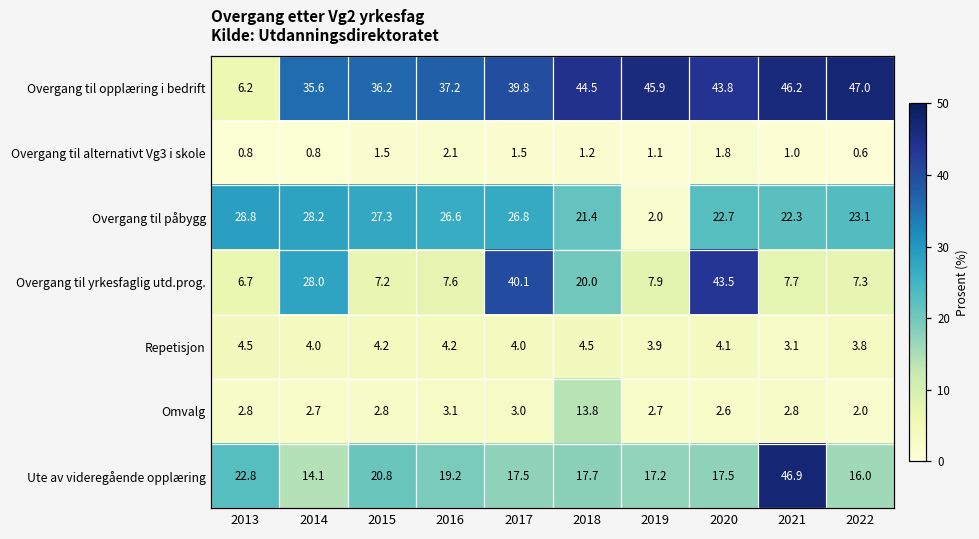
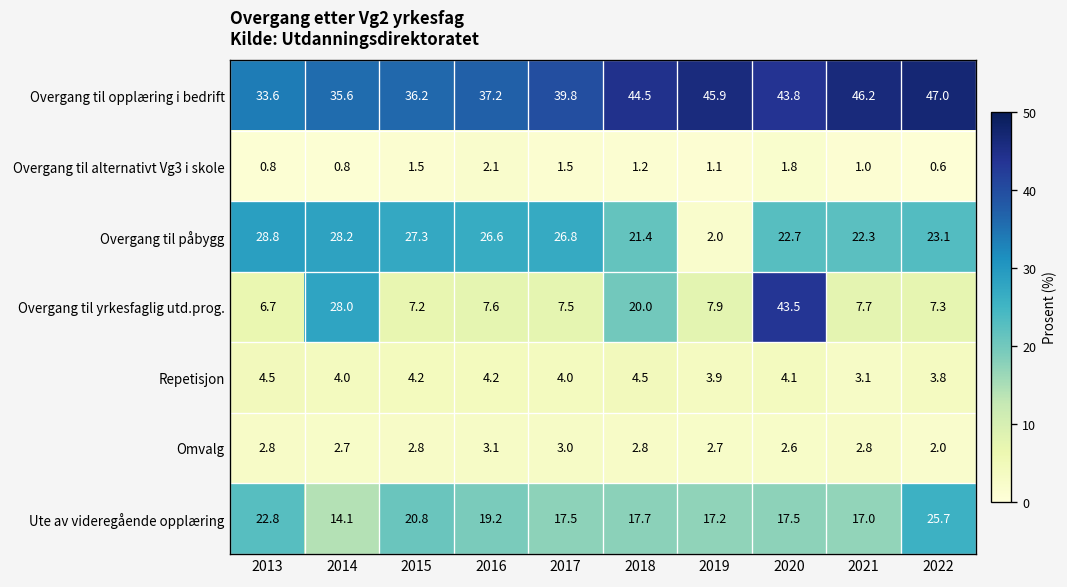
  {
    "Overgang til opplæring i bedrift": {
-     "2013": 6.2,
+     "2013": 33.6,
      "2014": 35.6,
      "2015": 36.2,
      "2016": 37.2,
      "2017": 39.8,
      "2018": 44.5,
      "2019": 45.9,
      "2020": 43.8,
      "2021": 46.2,
      "2022": 47.0
    },
    "Overgang til alternativt Vg3 i skole": {
      "2013": 0.8,
      "2014": 0.8,
      "2015": 1.5,
      "2016": 2.1,
      "2017": 1.5,
      "2018": 1.2,
      "2019": 1.1,
      "2020": 1.8,
      "2021": 1.0,
      "2022": 0.6
    },
    "Overgang til påbygg": {
      "2013": 28.8,
      "2014": 28.2,
      "2015": 27.3,
      "2016": 26.6,
      "2017": 26.8,
      "2018": 21.4,
      "2019": 2.0,
      "2020": 22.7,
      "2021": 22.3,
      "2022": 23.1
    },
    "Overgang til yrkesfaglig utd.prog.": {
      "2013": 6.7,
      "2014": 28.0,
      "2015": 7.2,
      "2016": 7.6,
-     "2017": 40.1,
+     "2017": 7.5,
      "2018": 20.0,
      "2019": 7.9,
      "2020": 43.5,
      "2021": 7.7,
      "2022": 7.3
    },
    "Repetisjon": {
      "2013": 4.5,
      "2014": 4.0,
      "2015": 4.2,
      "2016": 4.2,
      "2017": 4.0,
      "2018": 4.5,
      "2019": 3.9,
      "2020": 4.1,
      "2021": 3.1,
      "2022": 3.8
    },
    "Omvalg": {
      "2013": 2.8,
      "2014": 2.7,
      "2015": 2.8,
      "2016": 3.1,
      "2017": 3.0,
-     "2018": 13.8,
+     "2018": 2.8,
      "2019": 2.7,
      "2020": 2.6,
      "2021": 2.8,
      "2022": 2.0
    },
    "Ute av videregående opplæring": {
      "2013": 22.8,
      "2014": 14.1,
      "2015": 20.8,
      "2016": 19.2,
      "2017": 17.5,
      "2018": 17.7,
      "2019": 17.2,
      "2020": 17.5,
-     "2021": 46.9,
-     "2022": 16.0
+     "2021": 17.0,
+     "2022": 25.7
    }
  }
